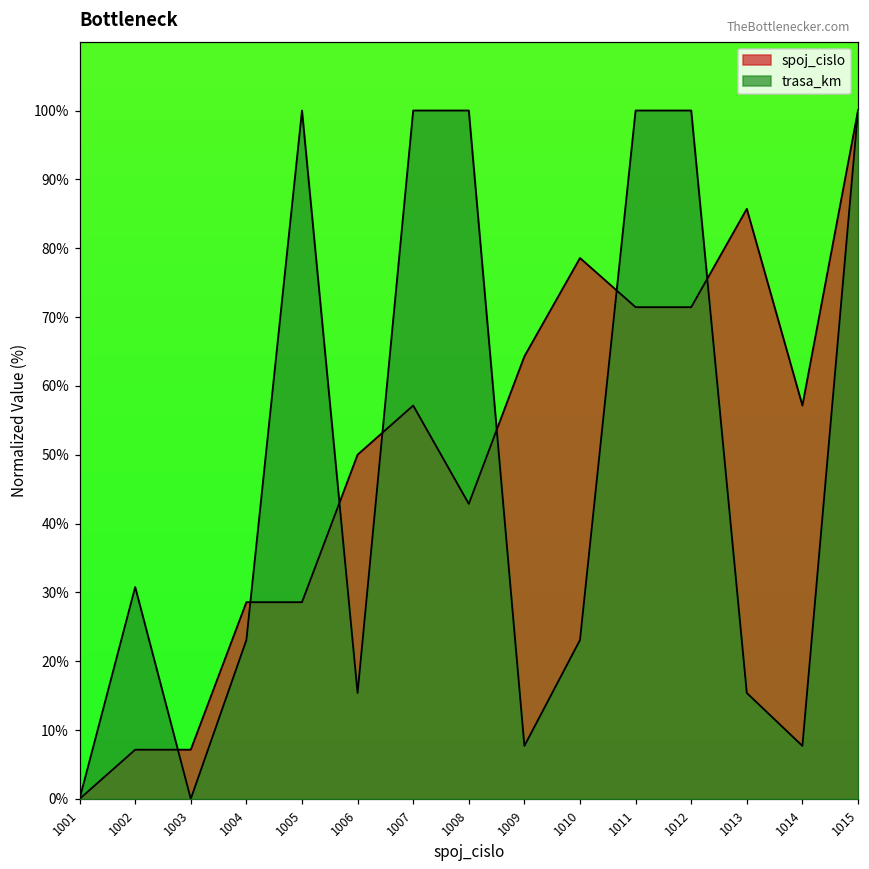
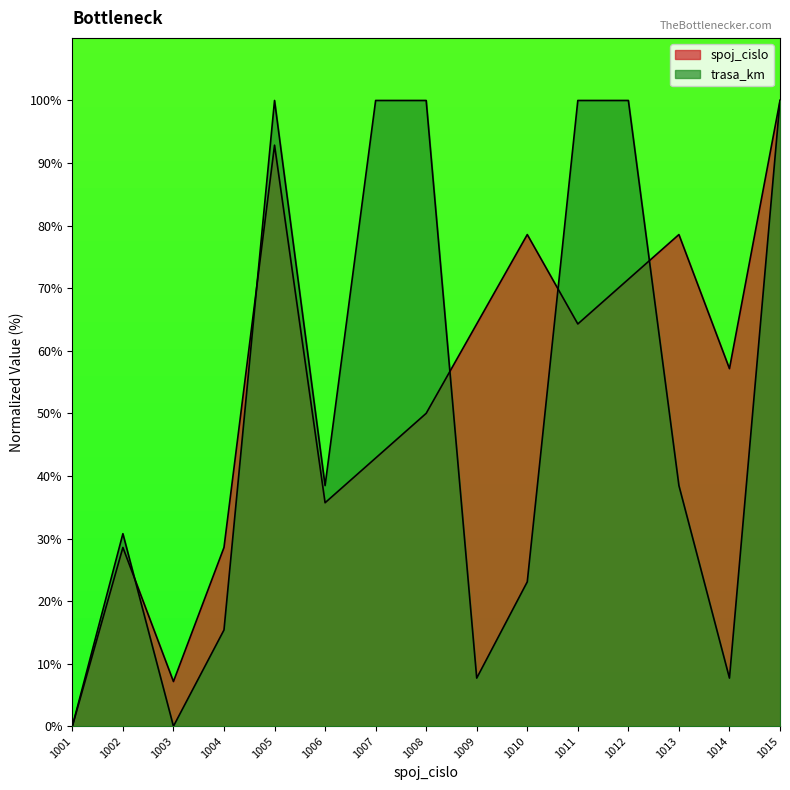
  {
    "spoj_cislo": {
-     "1002": "7%",
+     "1002": "29%",
      "1003": "7%",
      "1004": "29%",
-     "1005": "29%",
-     "1006": "50%",
-     "1007": "57%",
-     "1008": "43%",
+     "1005": "93%",
+     "1006": "36%",
+     "1007": "43%",
+     "1008": "50%",
      "1009": "64%",
      "1010": "79%",
-     "1011": "71%",
+     "1011": "64%",
      "1012": "71%",
-     "1013": "86%",
+     "1013": "79%",
      "1014": "57%"
    },
    "trasa_km": {
      "1002": "31%",
      "1003": "0%",
-     "1004": "23%",
+     "1004": "15%",
      "1005": "100%",
-     "1006": "15%",
+     "1006": "38%",
      "1007": "100%",
      "1008": "100%",
      "1009": "8%",
      "1010": "23%",
      "1011": "100%",
      "1012": "100%",
-     "1013": "15%",
+     "1013": "38%",
      "1014": "8%"
    }
  }
